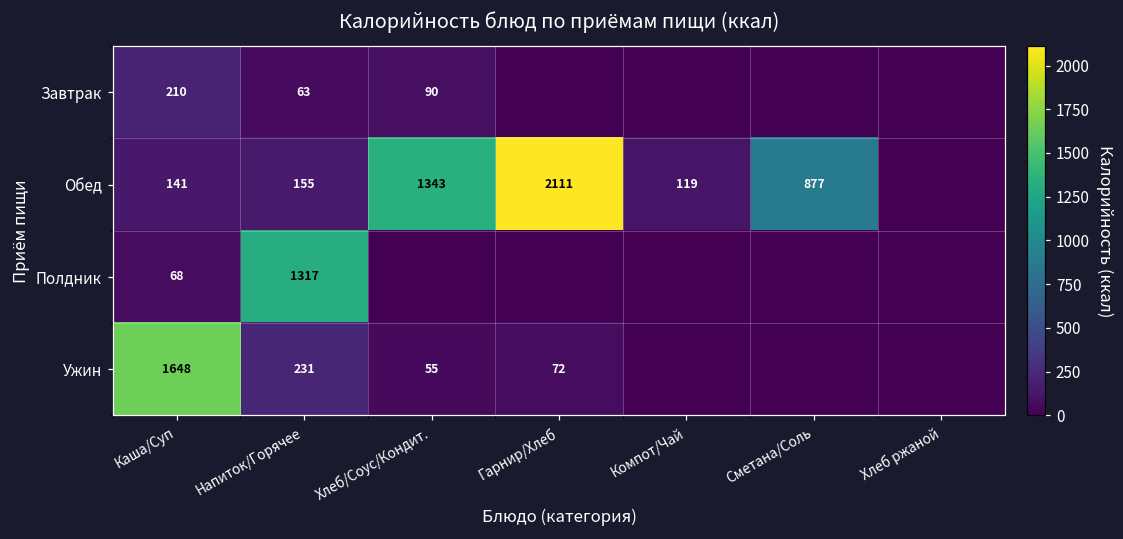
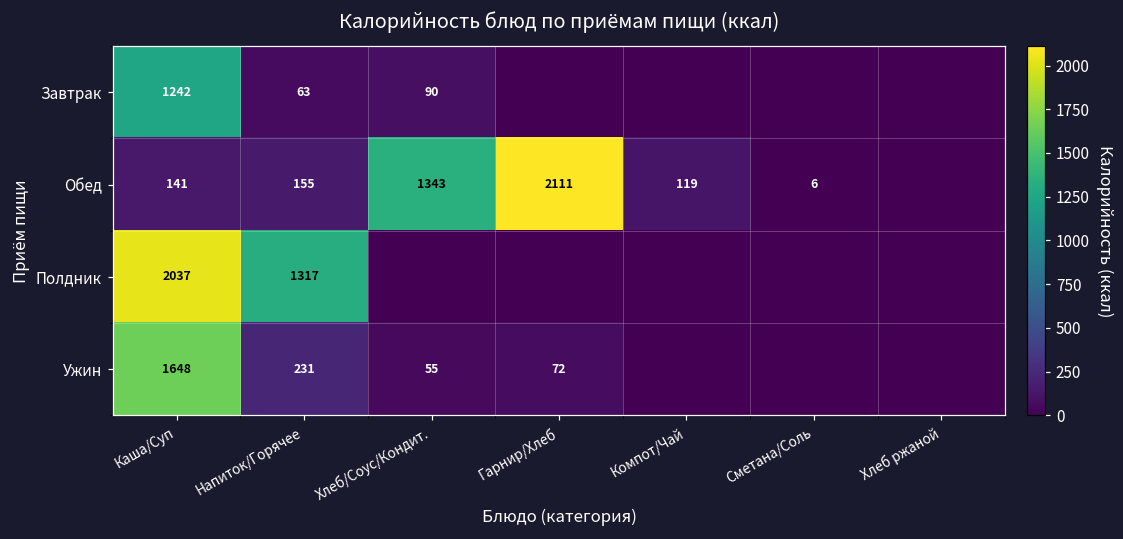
  {
    "Завтрак": {
-     "Каша/Суп": 210,
+     "Каша/Суп": 1242,
      "Напиток/Горячее": 63,
      "Хлеб/Соус/Кондит.": 90
    },
    "Обед": {
      "Каша/Суп": 141,
      "Напиток/Горячее": 155,
      "Хлеб/Соус/Кондит.": 1343,
      "Гарнир/Хлеб": 2111,
      "Компот/Чай": 119,
-     "Сметана/Соль": 877
+     "Сметана/Соль": 6
    },
    "Полдник": {
-     "Каша/Суп": 68,
+     "Каша/Суп": 2037,
      "Напиток/Горячее": 1317
    },
    "Ужин": {
      "Каша/Суп": 1648,
      "Напиток/Горячее": 231,
      "Хлеб/Соус/Кондит.": 55,
      "Гарнир/Хлеб": 72
    }
  }
